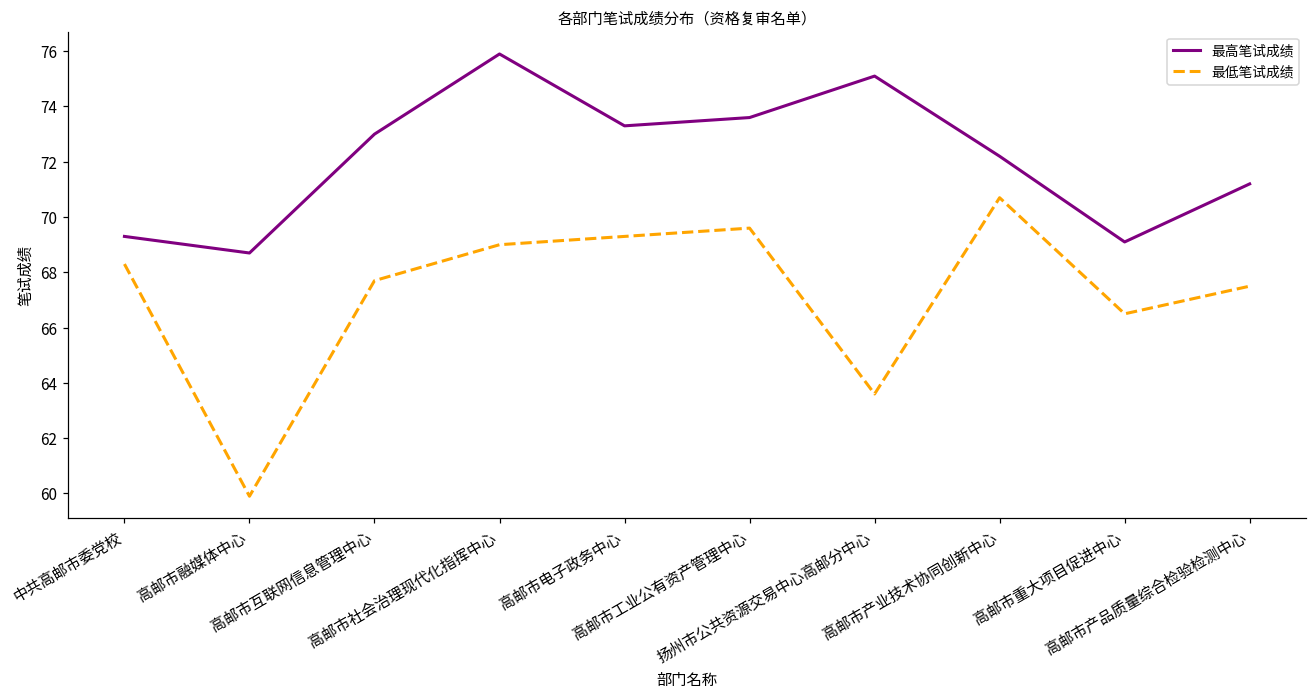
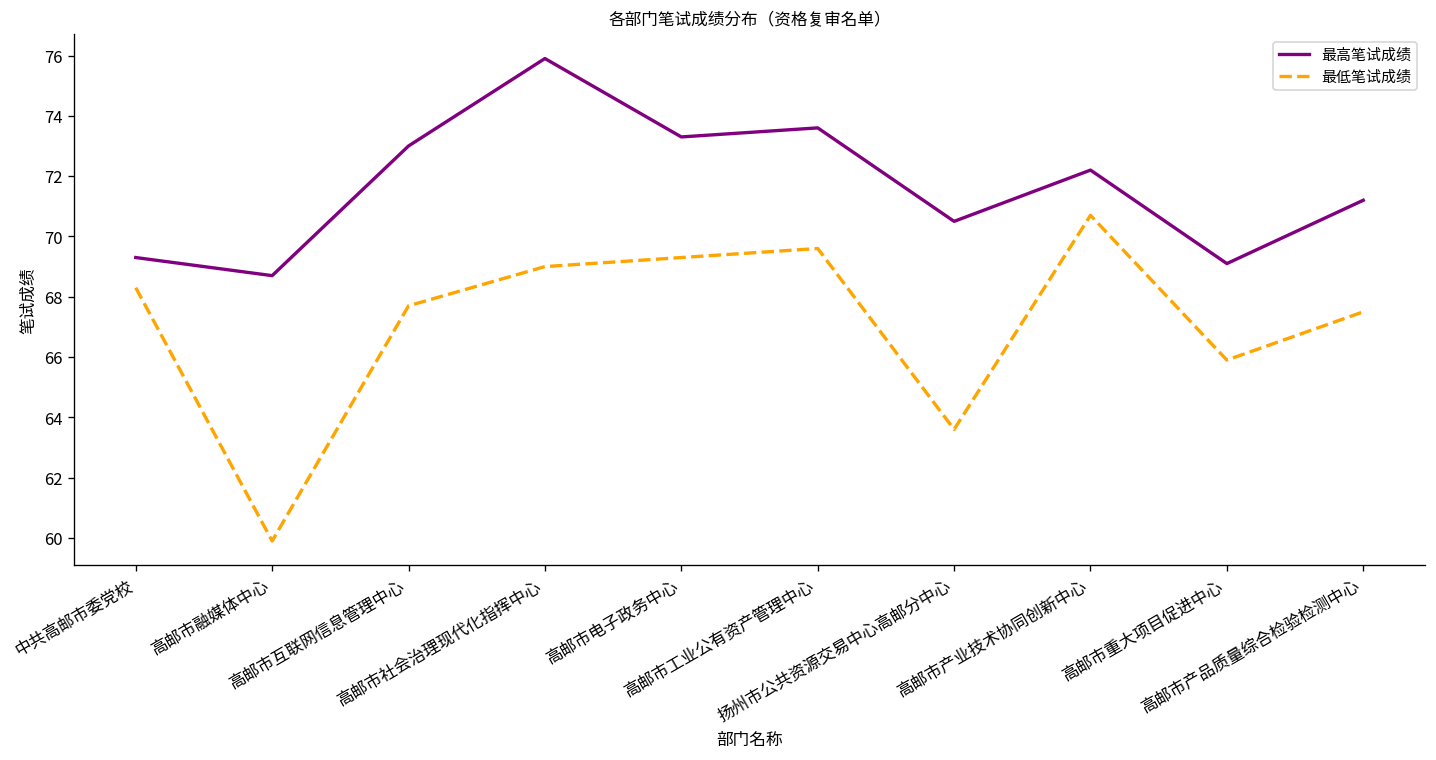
  {
    "最高笔试成绩": {
      "中共高邮市委党校": 69.3,
      "高邮市融媒体中心": 68.7,
      "高邮市互联网信息管理中心": 73.0,
      "高邮市社会治理现代化指挥中心": 75.9,
      "高邮市电子政务中心": 73.3,
      "高邮市工业公有资产管理中心": 73.6,
-     "扬州市公共资源交易中心高邮分中心": 75.1,
+     "扬州市公共资源交易中心高邮分中心": 70.5,
      "高邮市产业技术协同创新中心": 72.2,
      "高邮市重大项目促进中心": 69.1,
      "高邮市产品质量综合检验检测中心": 71.2
    },
    "最低笔试成绩": {
      "中共高邮市委党校": 68.3,
      "高邮市融媒体中心": 59.9,
      "高邮市互联网信息管理中心": 67.7,
      "高邮市社会治理现代化指挥中心": 69.0,
      "高邮市电子政务中心": 69.3,
      "高邮市工业公有资产管理中心": 69.6,
      "扬州市公共资源交易中心高邮分中心": 63.6,
      "高邮市产业技术协同创新中心": 70.7,
-     "高邮市重大项目促进中心": 66.5,
+     "高邮市重大项目促进中心": 65.9,
      "高邮市产品质量综合检验检测中心": 67.5
    }
  }
